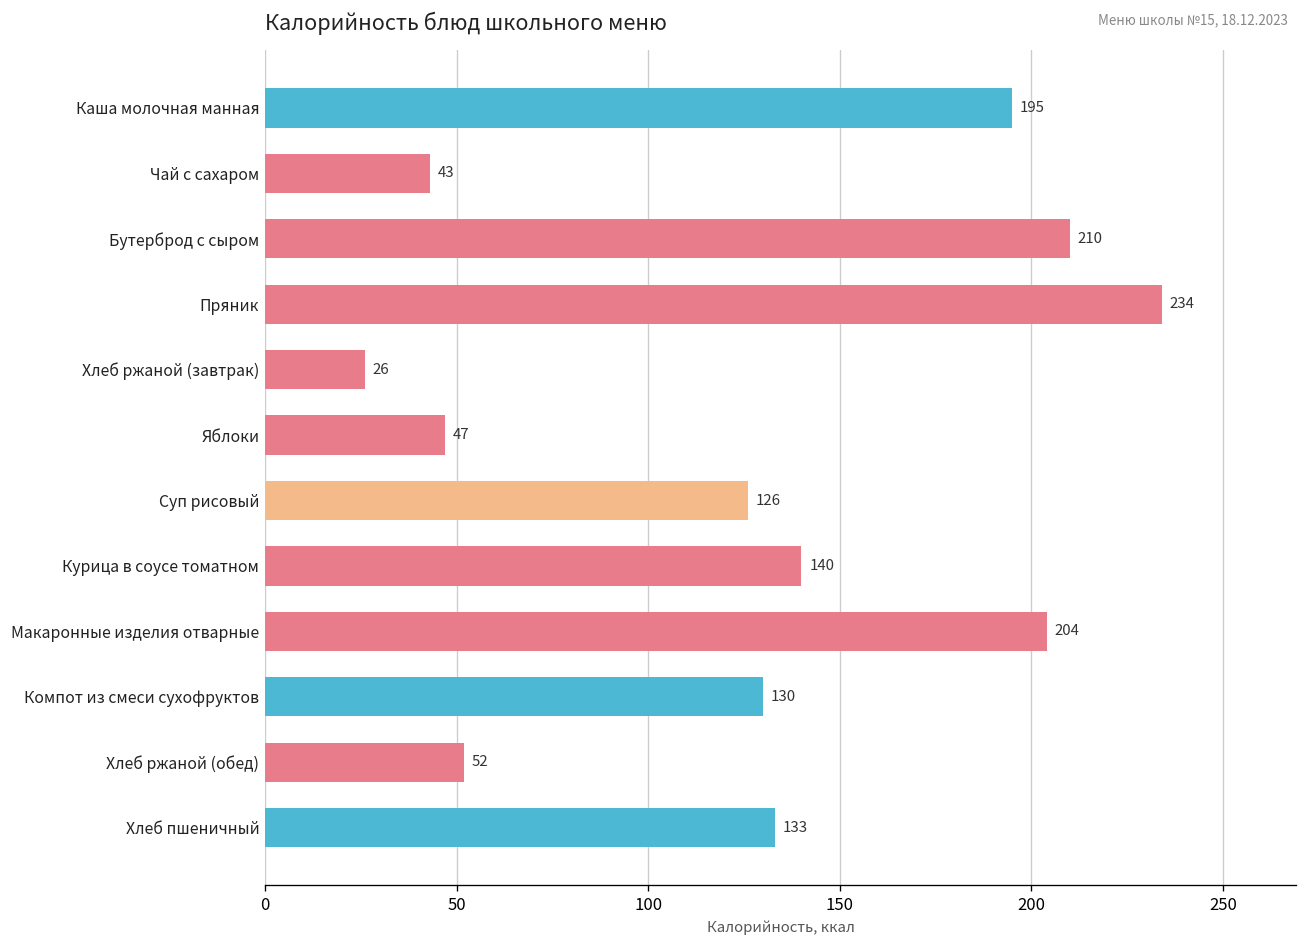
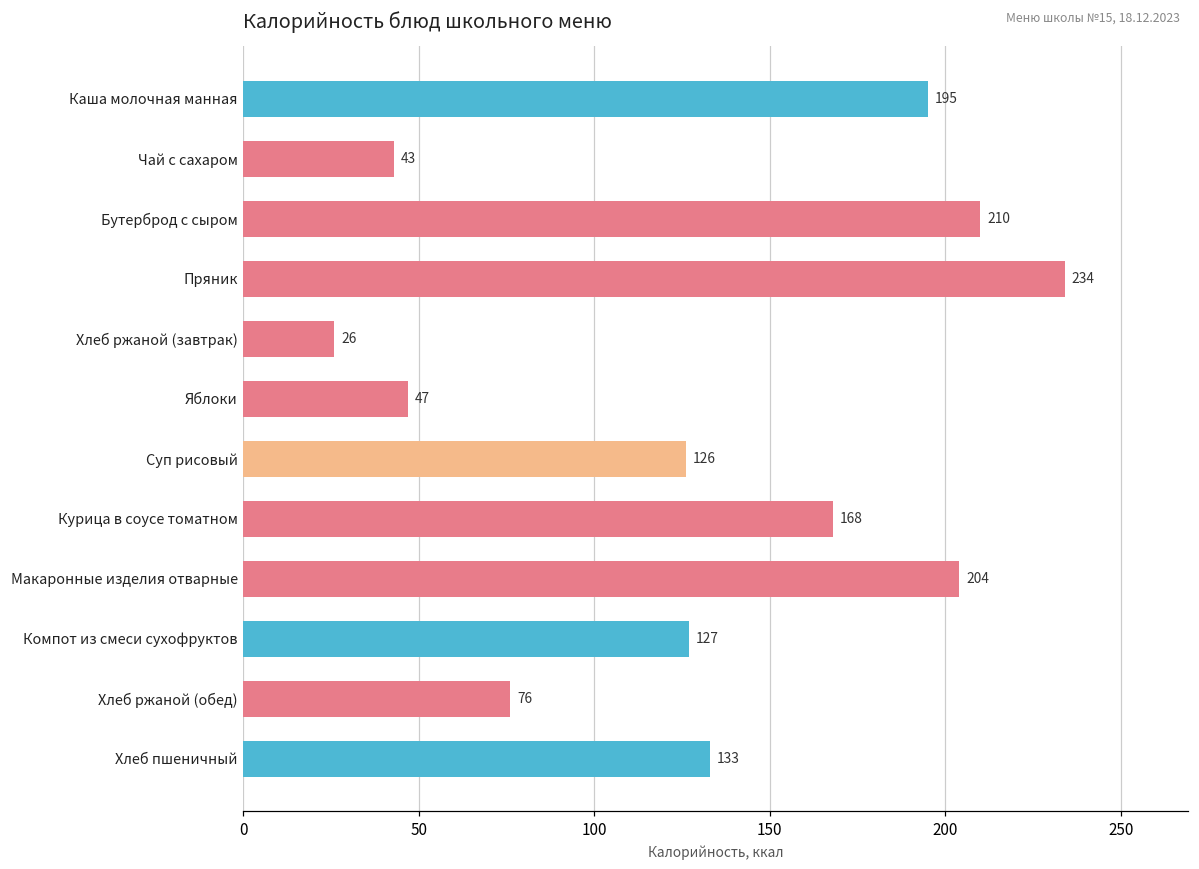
  {
    "Каша молочная манная": 195,
    "Чай с сахаром": 43,
    "Бутерброд с сыром": 210,
    "Пряник": 234,
    "Хлеб ржаной (завтрак)": 26,
    "Яблоки": 47,
    "Суп рисовый": 126,
-   "Курица в соусе томатном": 140,
+   "Курица в соусе томатном": 168,
    "Макаронные изделия отварные": 204,
-   "Компот из смеси сухофруктов": 130,
-   "Хлеб ржаной (обед)": 52,
+   "Компот из смеси сухофруктов": 127,
+   "Хлеб ржаной (обед)": 76,
    "Хлеб пшеничный": 133
  }
